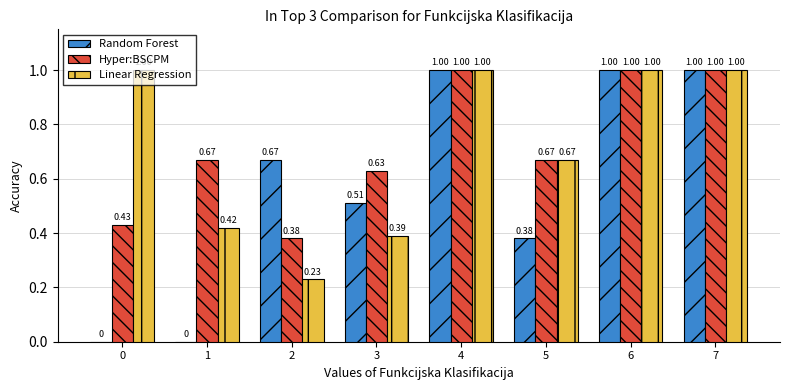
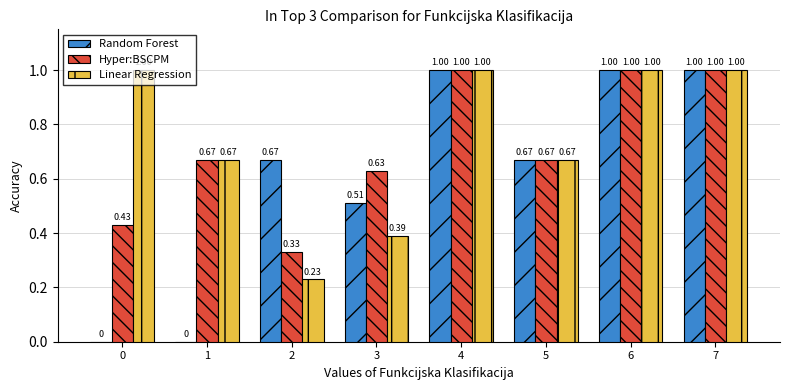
  {
    "Random Forest": {
      "0": 0,
      "1": 0,
      "2": 0.67,
      "3": 0.51,
      "4": 1.00,
-     "5": 0.38,
+     "5": 0.67,
      "6": 1.00,
      "7": 1.00
    },
    "Hyper:BSCPM": {
      "0": 0.43,
      "1": 0.67,
-     "2": 0.38,
+     "2": 0.33,
      "3": 0.63,
      "4": 1.00,
      "5": 0.67,
      "6": 1.00,
      "7": 1.00
    },
    "Linear Regression": {
-     "1": 0.42,
+     "1": 0.67,
      "2": 0.23,
      "3": 0.39,
      "4": 1.00,
      "5": 0.67,
      "6": 1.00,
      "7": 1.00
    }
  }
